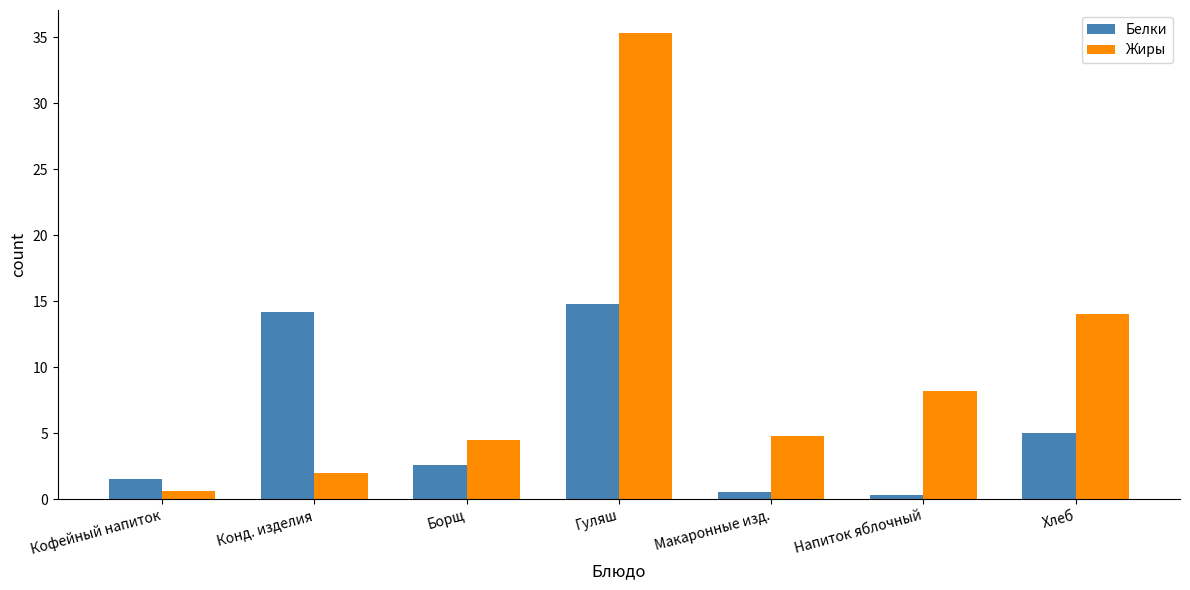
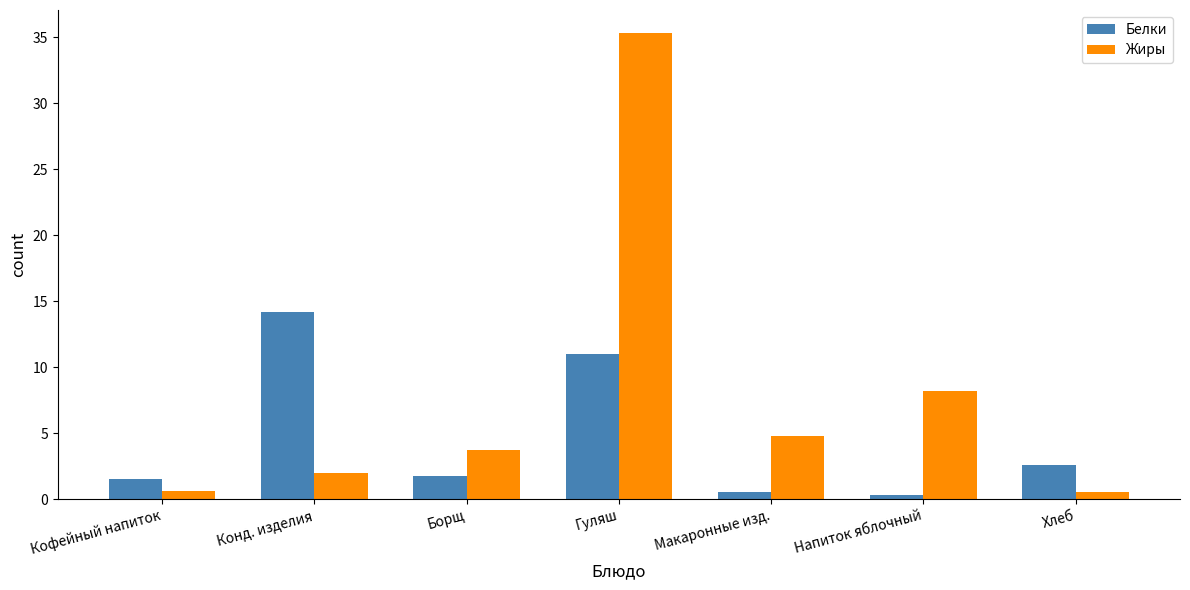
  {
    "Белки": {
      "Кофейный напиток": 1.5,
      "Конд. изделия": 14.2,
-     "Борщ": 2.6,
-     "Гуляш": 14.8,
+     "Борщ": 1.7,
+     "Гуляш": 11.0,
      "Макаронные изд.": 0.5,
      "Напиток яблочный": 0.3,
-     "Хлеб": 5.0
+     "Хлеб": 2.6
    },
    "Жиры": {
      "Кофейный напиток": 0.6,
      "Конд. изделия": 2.0,
-     "Борщ": 4.5,
+     "Борщ": 3.7,
      "Гуляш": 35.3,
      "Макаронные изд.": 4.8,
      "Напиток яблочный": 8.2,
-     "Хлеб": 14.0
+     "Хлеб": 0.5
    }
  }
